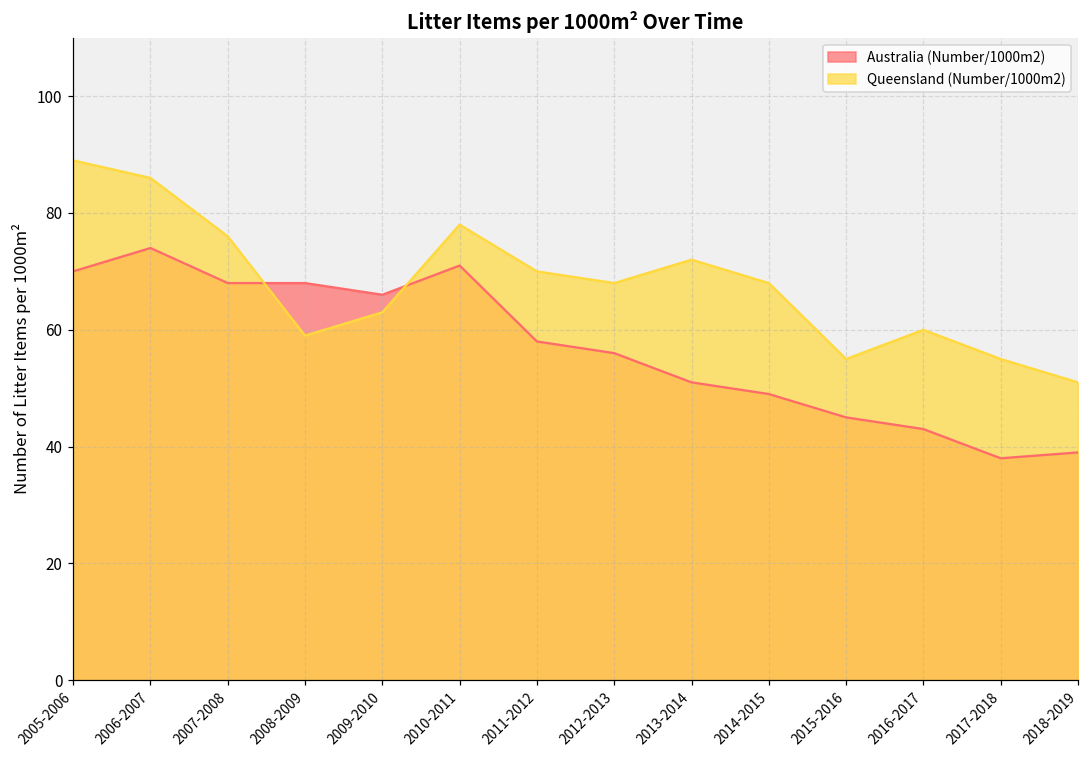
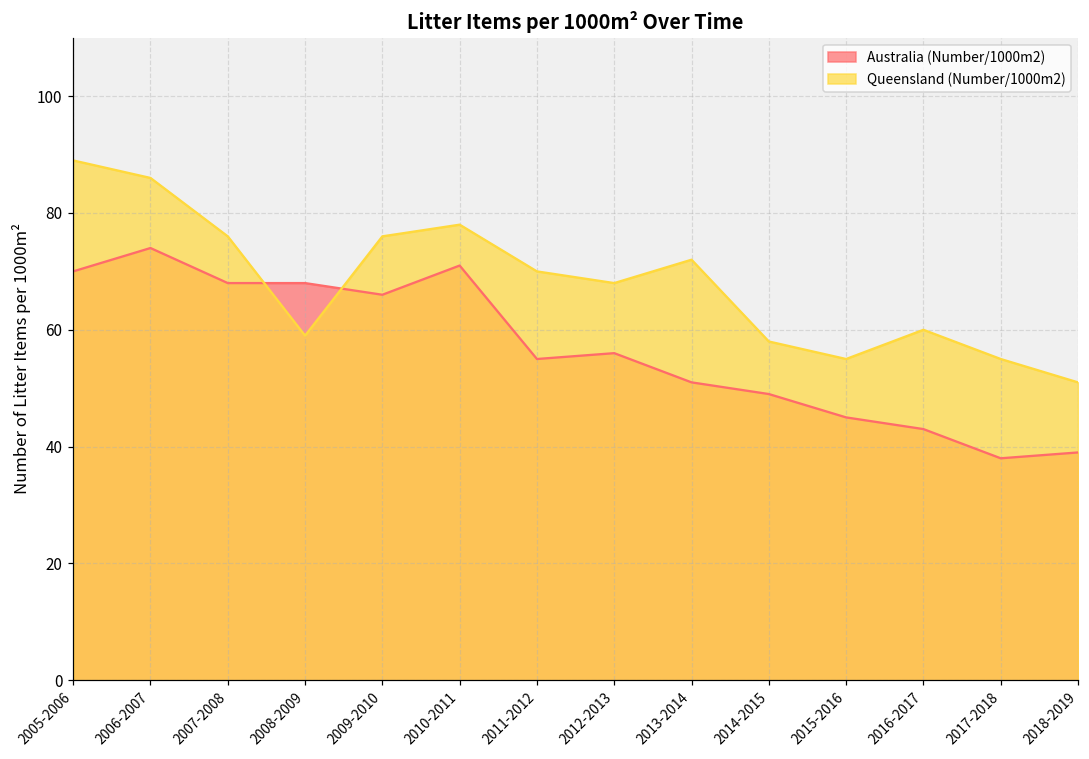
  {
    "Australia (Number/1000m2)": {
      "2005-2006": 70,
      "2006-2007": 74,
      "2007-2008": 68,
      "2008-2009": 68,
      "2009-2010": 66,
      "2010-2011": 71,
-     "2011-2012": 58,
+     "2011-2012": 55,
      "2012-2013": 56,
      "2013-2014": 51,
      "2014-2015": 49,
      "2015-2016": 45,
      "2016-2017": 43,
      "2017-2018": 38,
      "2018-2019": 39
    },
    "Queensland (Number/1000m2)": {
      "2005-2006": 89,
      "2006-2007": 86,
      "2007-2008": 76,
      "2008-2009": 59,
-     "2009-2010": 63,
+     "2009-2010": 76,
      "2010-2011": 78,
      "2011-2012": 70,
      "2012-2013": 68,
      "2013-2014": 72,
-     "2014-2015": 68,
+     "2014-2015": 58,
      "2015-2016": 55,
      "2016-2017": 60,
      "2017-2018": 55,
      "2018-2019": 51
    }
  }
